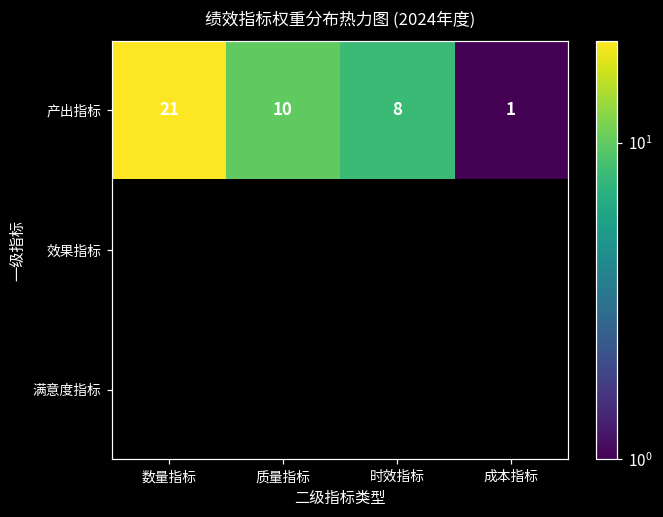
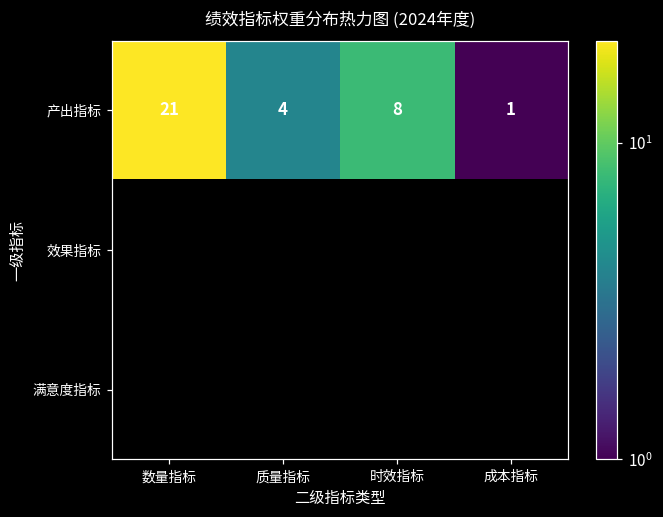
  {
    "产出指标": {
      "数量指标": 21,
-     "质量指标": 10,
+     "质量指标": 4,
      "时效指标": 8,
      "成本指标": 1
    }
  }
